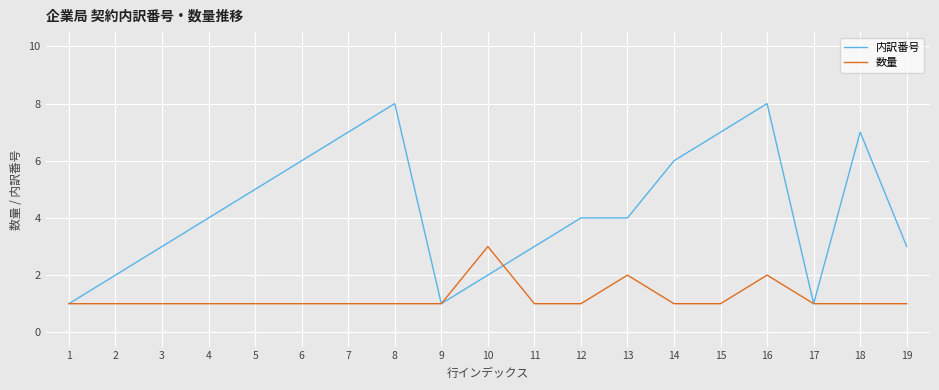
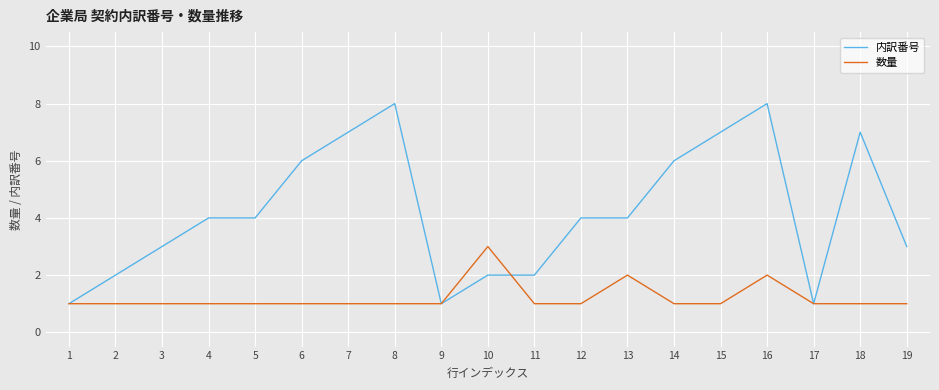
  {
    "内訳番号": {
      "2": 2,
      "3": 3,
      "4": 4,
-     "5": 5,
+     "5": 4,
      "6": 6,
      "7": 7,
      "8": 8,
      "10": 2,
-     "11": 3,
+     "11": 2,
      "12": 4,
      "13": 4,
      "14": 6,
      "15": 7,
      "16": 8,
      "18": 7,
      "19": 3
    },
    "数量": {
      "2": 1,
      "3": 1,
      "4": 1,
      "5": 1,
      "6": 1,
      "7": 1,
      "8": 1,
      "10": 3,
      "11": 1,
      "12": 1,
      "13": 2,
      "14": 1,
      "15": 1,
      "16": 2,
      "18": 1,
      "19": 1
    }
  }
